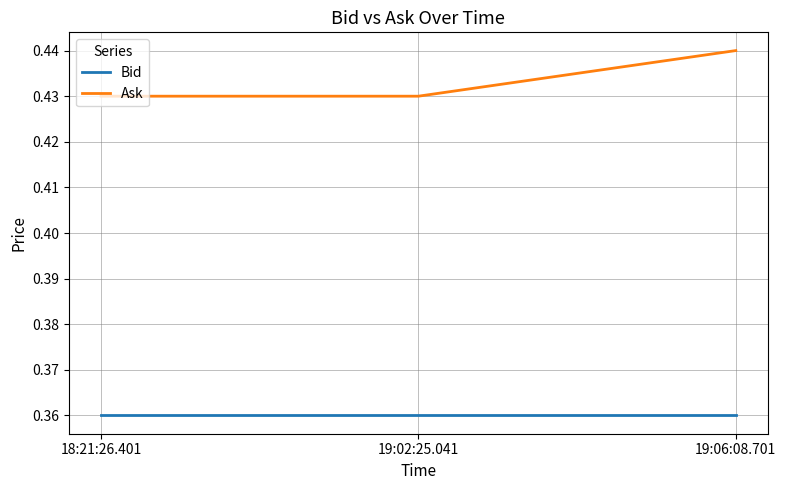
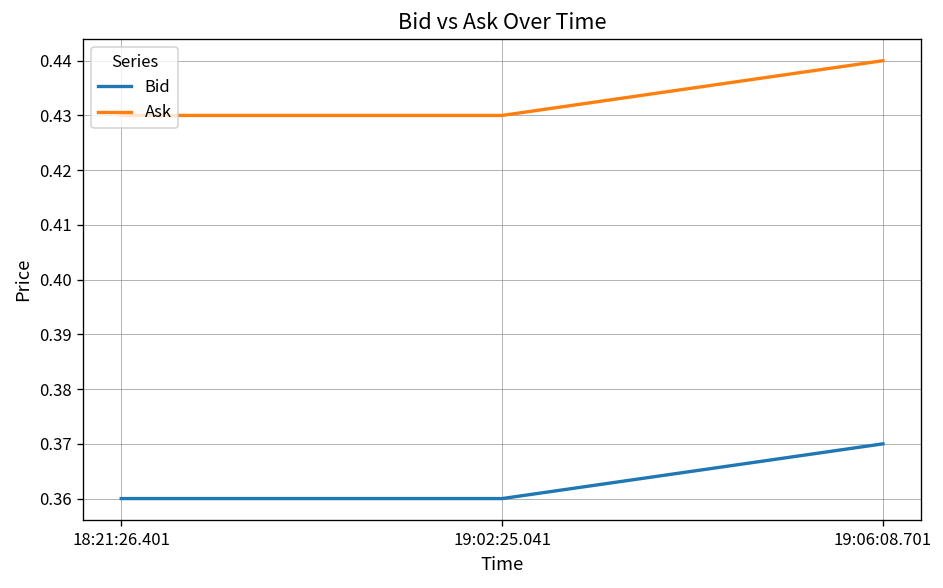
  {
    "Bid": {
      "18:21:26.401": 0.36,
      "19:02:25.041": 0.36,
-     "19:06:08.701": 0.36
+     "19:06:08.701": 0.37
    },
    "Ask": {
      "19:02:25.041": 0.43,
      "19:06:08.701": 0.44
    }
  }
